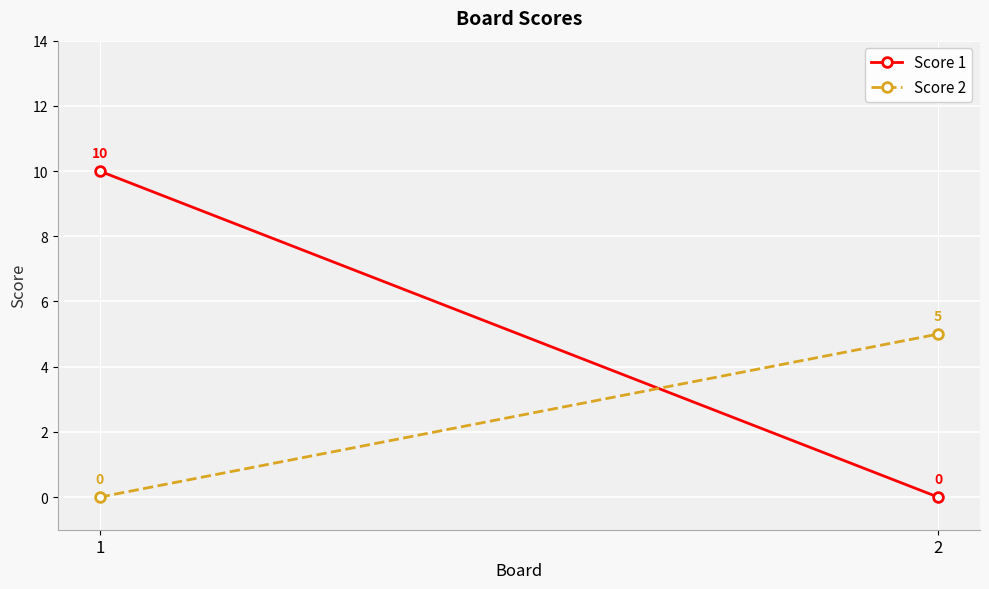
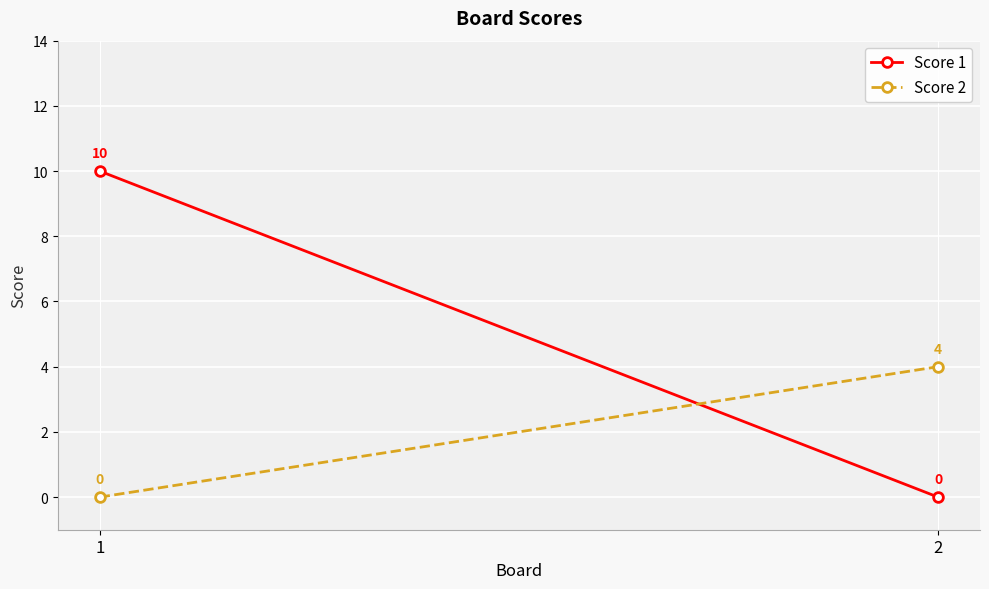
  {
    "Score 1": {
      "1": 10,
      "2": 0
    },
    "Score 2": {
      "1": 0,
-     "2": 5
+     "2": 4
    }
  }
